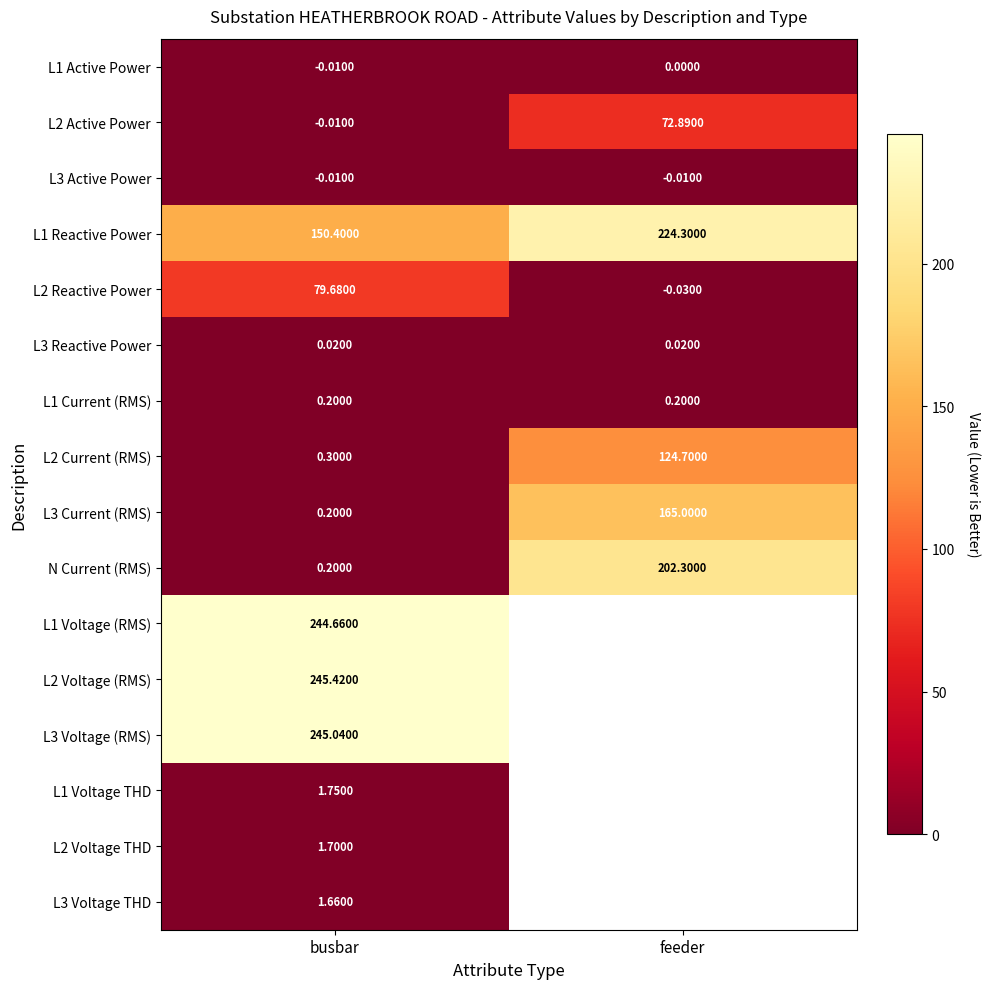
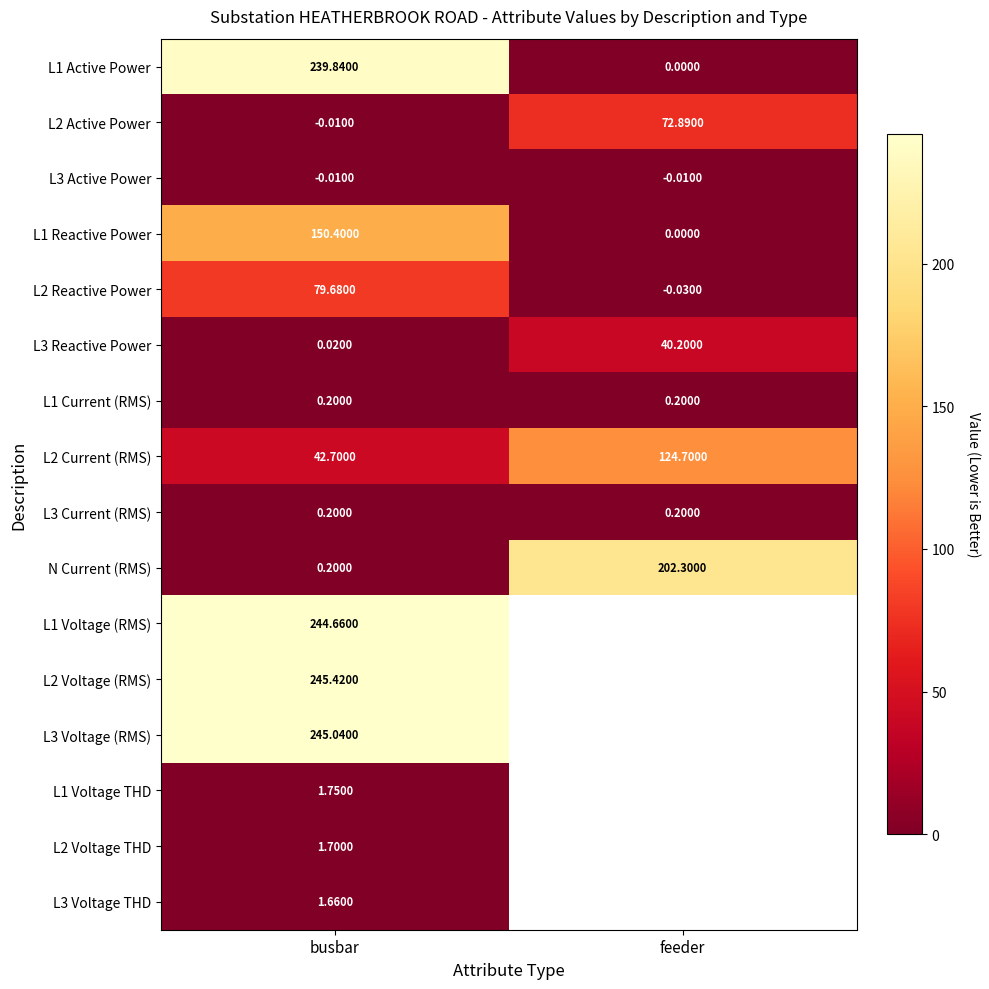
  {
    "L1 Active Power": {
-     "busbar": -0.0100,
+     "busbar": 239.8400,
      "feeder": 0.0000
    },
    "L2 Active Power": {
      "busbar": -0.0100,
      "feeder": 72.8900
    },
    "L3 Active Power": {
      "busbar": -0.0100,
      "feeder": -0.0100
    },
    "L1 Reactive Power": {
      "busbar": 150.4000,
-     "feeder": 224.3000
+     "feeder": 0.0000
    },
    "L2 Reactive Power": {
      "busbar": 79.6800,
      "feeder": -0.0300
    },
    "L3 Reactive Power": {
      "busbar": 0.0200,
-     "feeder": 0.0200
+     "feeder": 40.2000
    },
    "L1 Current (RMS)": {
      "busbar": 0.2000,
      "feeder": 0.2000
    },
    "L2 Current (RMS)": {
-     "busbar": 0.3000,
+     "busbar": 42.7000,
      "feeder": 124.7000
    },
    "L3 Current (RMS)": {
      "busbar": 0.2000,
-     "feeder": 165.0000
+     "feeder": 0.2000
    },
    "N Current (RMS)": {
      "busbar": 0.2000,
      "feeder": 202.3000
    },
    "L1 Voltage (RMS)": {
      "busbar": 244.6600
    },
    "L2 Voltage (RMS)": {
      "busbar": 245.4200
    },
    "L3 Voltage (RMS)": {
      "busbar": 245.0400
    },
    "L1 Voltage THD": {
      "busbar": 1.7500
    },
    "L2 Voltage THD": {
      "busbar": 1.7000
    },
    "L3 Voltage THD": {
      "busbar": 1.6600
    }
  }
